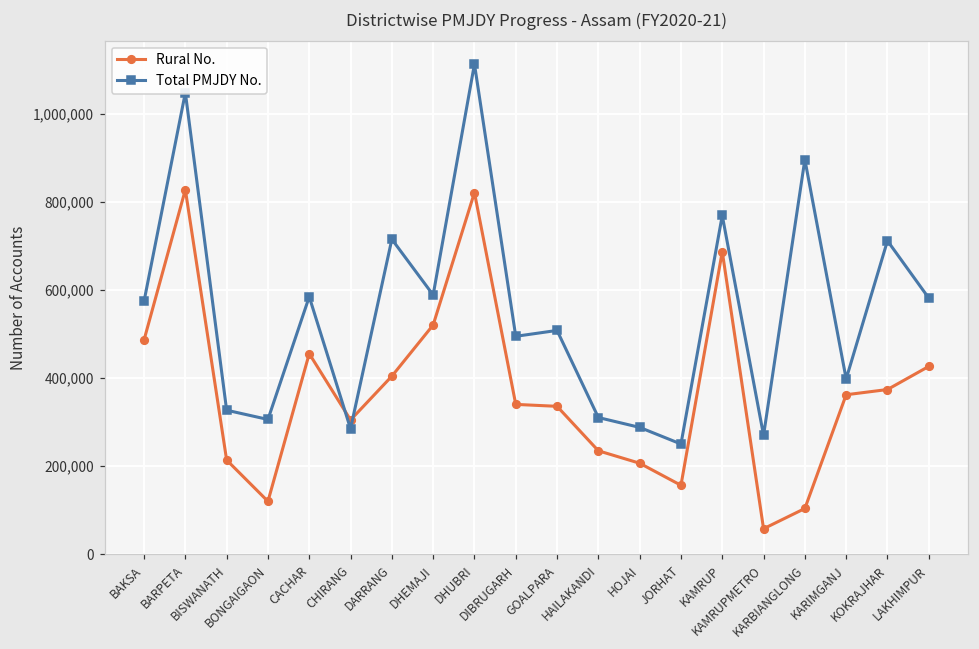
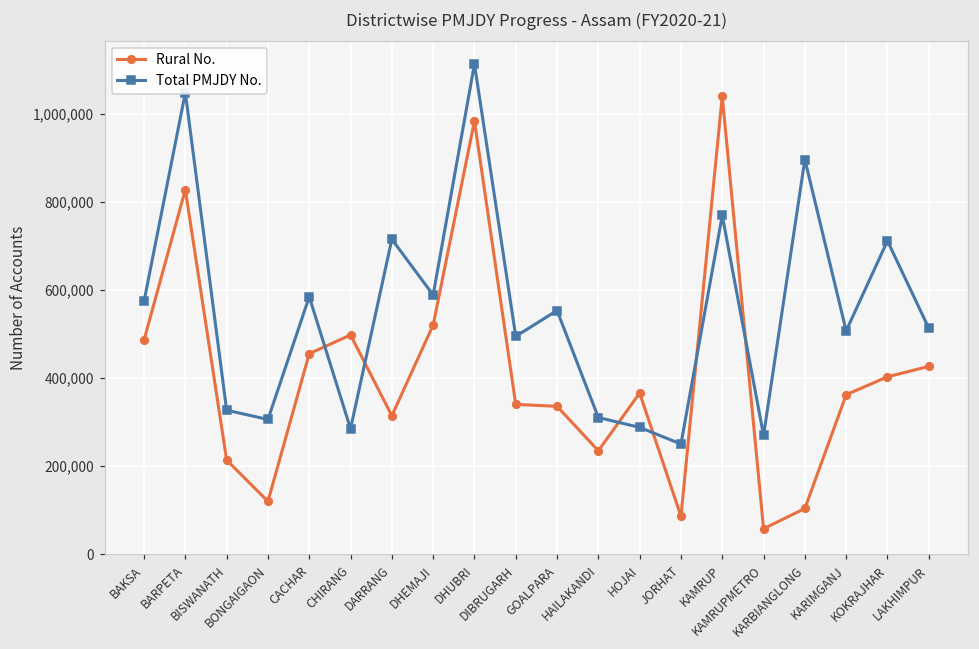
  {
    "Rural No.": {
      "BAKSA": "490,000",
      "BARPETA": "830,000",
      "BISWANATH": "210,000",
      "BONGAIGAON": "120,000",
      "CACHAR": "460,000",
-     "CHIRANG": "300,000",
-     "DARRANG": "400,000",
+     "CHIRANG": "500,000",
+     "DARRANG": "310,000",
      "DHEMAJI": "520,000",
-     "DHUBRI": "820,000",
+     "DHUBRI": "980,000",
      "DIBRUGARH": "340,000",
      "GOALPARA": "340,000",
      "HAILAKANDI": "230,000",
-     "HOJAI": "210,000",
-     "JORHAT": "160,000",
-     "KAMRUP": "690,000",
+     "HOJAI": "370,000",
+     "JORHAT": "90,000",
+     "KAMRUP": "1,040,000",
      "KAMRUPMETRO": "60,000",
      "KARBIANGLONG": "100,000",
      "KARIMGANJ": "360,000",
-     "KOKRAJHAR": "370,000",
+     "KOKRAJHAR": "400,000",
      "LAKHIMPUR": "430,000"
    },
    "Total PMJDY No.": {
      "BAKSA": "570,000",
      "BISWANATH": "330,000",
      "BONGAIGAON": "310,000",
      "CACHAR": "580,000",
      "CHIRANG": "280,000",
      "DARRANG": "720,000",
      "DHEMAJI": "590,000",
      "DHUBRI": "1,110,000",
      "DIBRUGARH": "490,000",
-     "GOALPARA": "510,000",
+     "GOALPARA": "550,000",
      "HAILAKANDI": "310,000",
      "HOJAI": "290,000",
      "JORHAT": "250,000",
      "KAMRUP": "770,000",
      "KAMRUPMETRO": "270,000",
      "KARBIANGLONG": "900,000",
-     "KARIMGANJ": "400,000",
+     "KARIMGANJ": "510,000",
      "KOKRAJHAR": "710,000",
-     "LAKHIMPUR": "580,000"
+     "LAKHIMPUR": "510,000"
    }
  }
